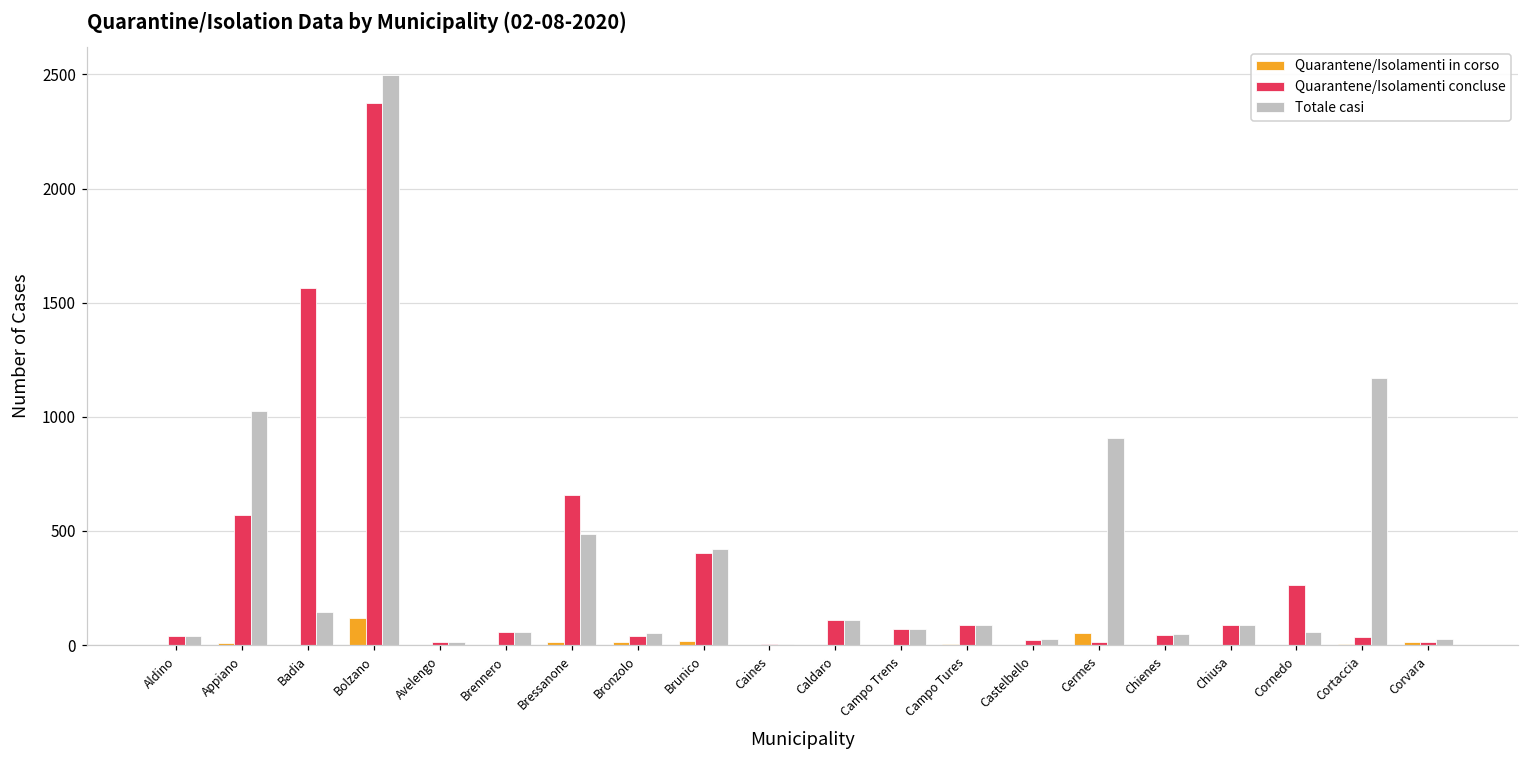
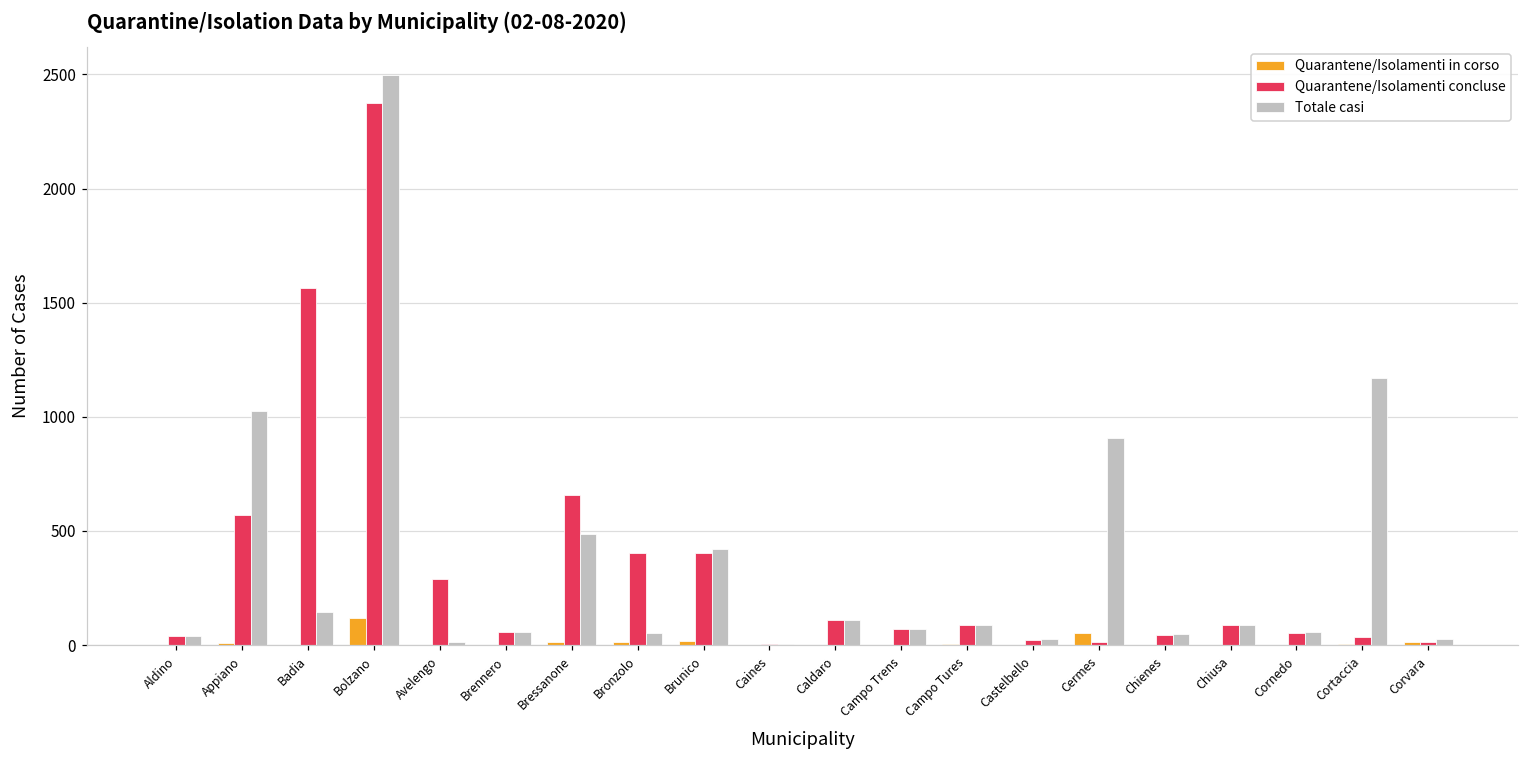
  {
    "Quarantene/Isolamenti in corso": {
      "Aldino": 0,
      "Bolzano": 120,
      "Avelengo": 0,
      "Bronzolo": 10,
      "Brunico": 20,
      "Caines": 0,
      "Campo Trens": 0,
      "Cermes": 60,
      "Corvara": 10
    },
    "Quarantene/Isolamenti concluse": {
      "Aldino": 40,
      "Appiano": 570,
      "Badia": 1570,
      "Bolzano": 2380,
-     "Avelengo": 10,
+     "Avelengo": 290,
      "Brennero": 60,
      "Bressanone": 660,
-     "Bronzolo": 40,
+     "Bronzolo": 400,
      "Brunico": 410,
      "Caldaro": 110,
      "Campo Trens": 70,
      "Campo Tures": 90,
      "Castelbello": 20,
      "Cermes": 10,
      "Chienes": 50,
      "Chiusa": 90,
-     "Cornedo": 270,
+     "Cornedo": 60,
      "Cortaccia": 40,
      "Corvara": 10
    },
    "Totale casi": {
      "Aldino": 40,
      "Appiano": 1030,
      "Badia": 140,
      "Bolzano": 2500,
      "Avelengo": 10,
      "Brennero": 60,
      "Bressanone": 490,
      "Bronzolo": 50,
      "Brunico": 420,
      "Caldaro": 110,
      "Campo Trens": 70,
      "Campo Tures": 90,
      "Castelbello": 30,
      "Cermes": 910,
      "Chienes": 50,
      "Chiusa": 90,
      "Cornedo": 60,
      "Cortaccia": 1170,
      "Corvara": 30
    }
  }
